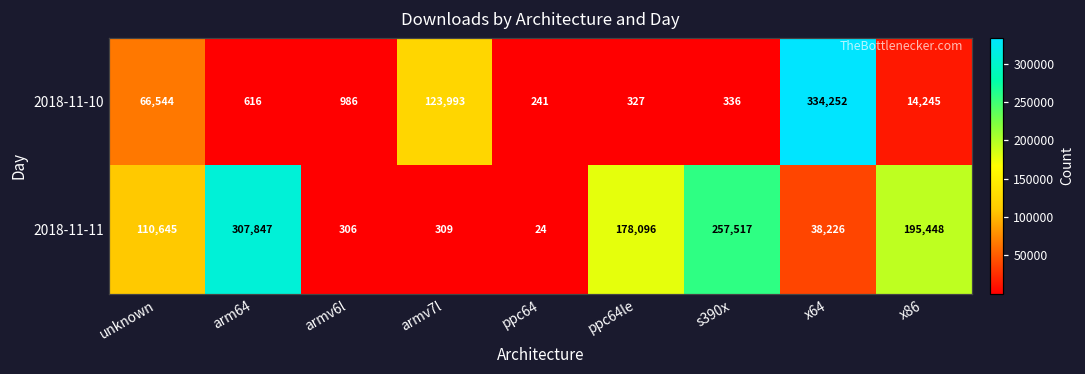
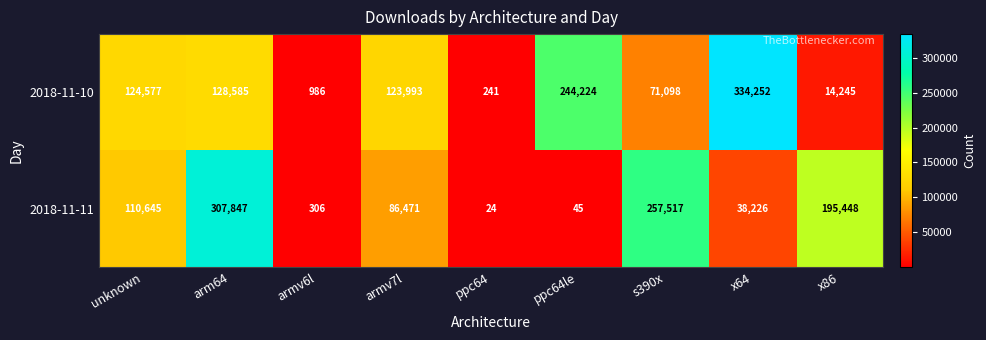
  {
    "2018-11-10": {
-     "unknown": "66,544",
-     "arm64": "616",
+     "unknown": "124,577",
+     "arm64": "128,585",
      "armv6l": "986",
      "armv7l": "123,993",
      "ppc64": "241",
-     "ppc64le": "327",
-     "s390x": "336",
+     "ppc64le": "244,224",
+     "s390x": "71,098",
      "x64": "334,252"
    },
    "2018-11-11": {
      "unknown": "110,645",
      "arm64": "307,847",
      "armv6l": "306",
-     "armv7l": "309",
+     "armv7l": "86,471",
      "ppc64": "24",
-     "ppc64le": "178,096",
+     "ppc64le": "45",
      "s390x": "257,517",
      "x64": "38,226",
      "x86": "195,448"
    }
  }
